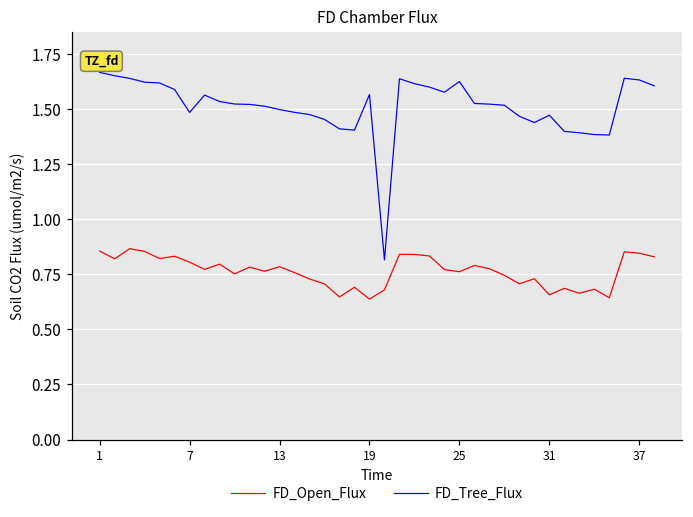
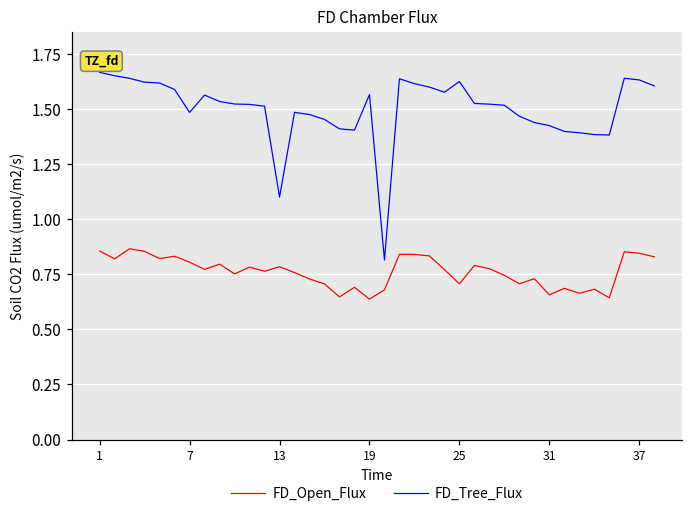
  {
    "FD_Open_Flux": {
      "1": 0.86,
      "7": 0.81,
      "13": 0.78,
      "19": 0.64,
-     "25": 0.76,
+     "25": 0.71,
      "31": 0.66,
      "37": 0.85
    },
    "FD_Tree_Flux": {
      "1": 1.67,
      "7": 1.49,
-     "13": 1.50,
+     "13": 1.10,
      "19": 1.57,
      "25": 1.63,
-     "31": 1.47,
+     "31": 1.43,
      "37": 1.63
    }
  }
